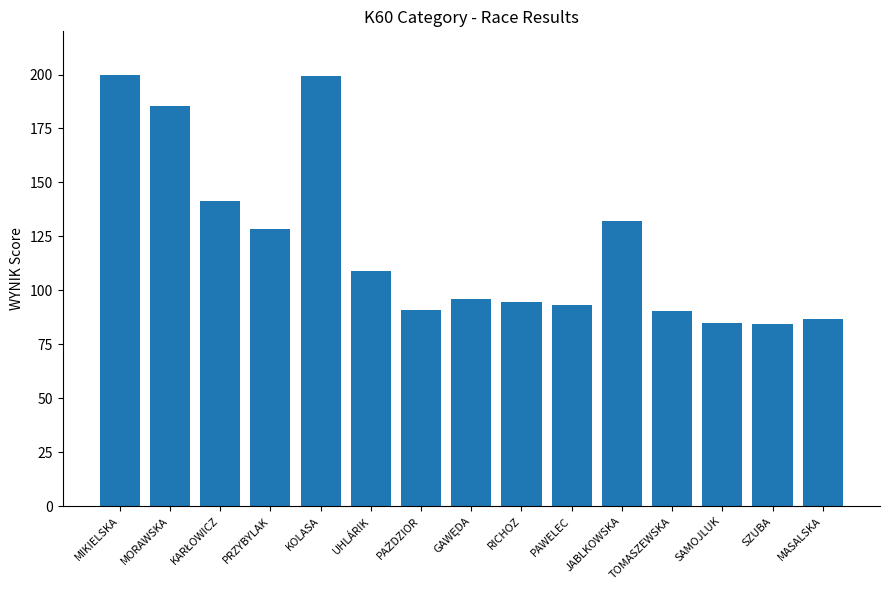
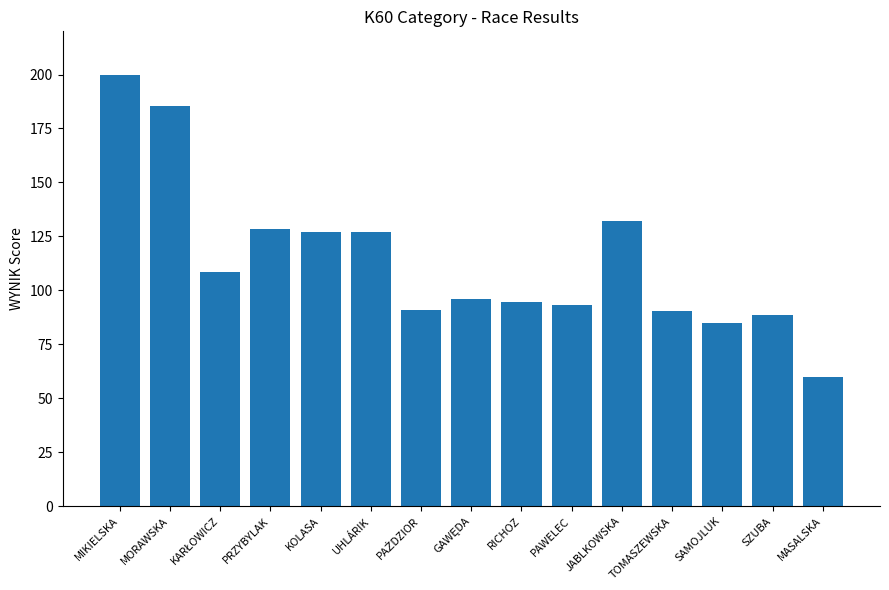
  {
    "MIKIELSKA": 200,
    "MORAWSKA": 185,
-   "KARŁOWICZ": 141,
+   "KARŁOWICZ": 109,
    "PRZYBYLAK": 128,
-   "KOLASA": 199,
-   "UHLÁRIK": 109,
+   "KOLASA": 127,
+   "UHLÁRIK": 127,
    "PAŹDZIOR": 91,
    "GAWĘDA": 96,
    "RICHOZ": 95,
    "PAWELEC": 93,
    "JABLKOWSKA": 132,
    "TOMASZEWSKA": 90,
    "SAMOJLUK": 85,
-   "SZUBA": 84,
-   "MASALSKA": 87
+   "SZUBA": 89,
+   "MASALSKA": 60
  }
